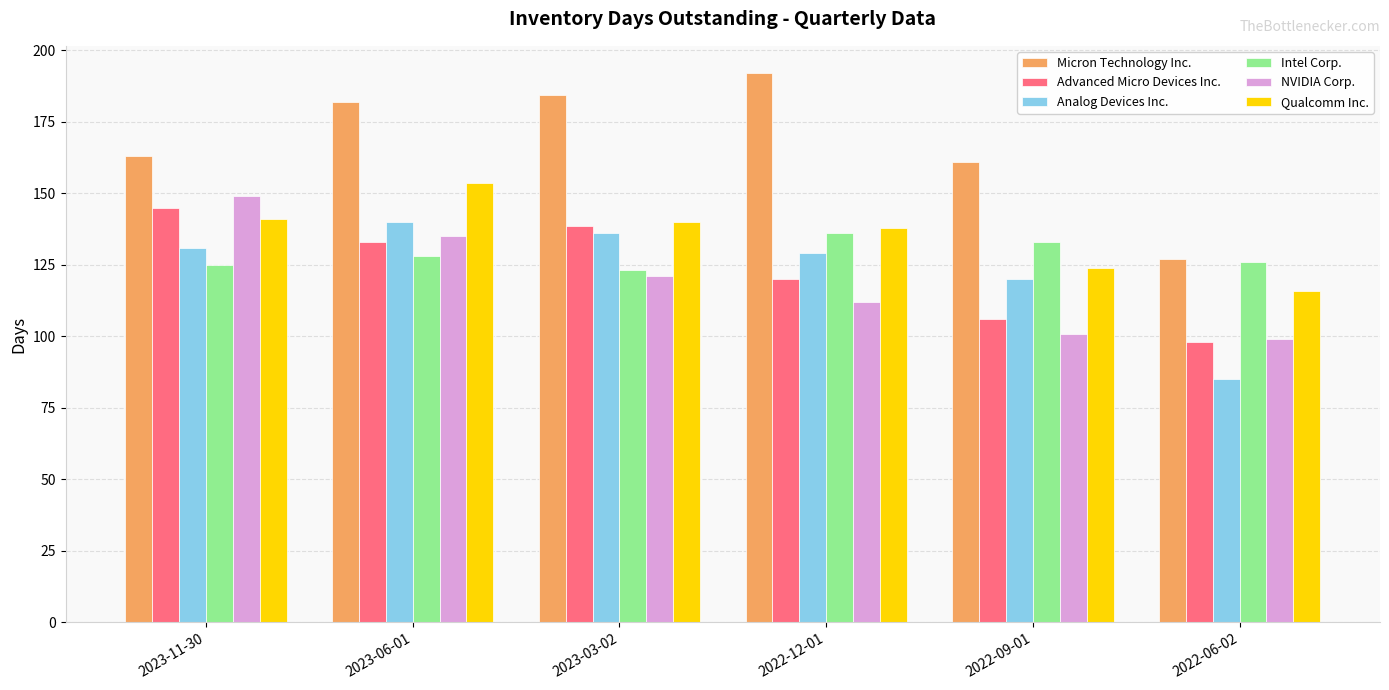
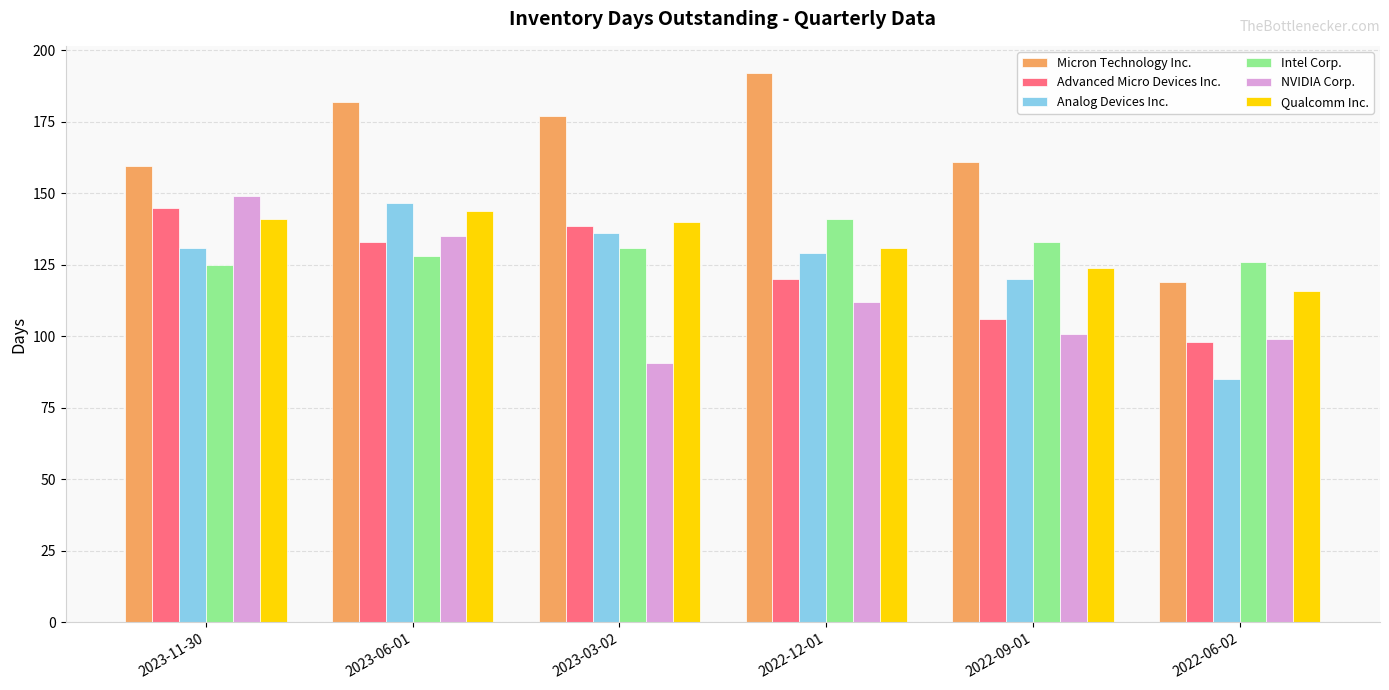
  {
    "Micron Technology Inc.": {
-     "2023-11-30": 163,
+     "2023-11-30": 160,
      "2023-06-01": 182,
-     "2023-03-02": 184,
+     "2023-03-02": 177,
      "2022-12-01": 192,
      "2022-09-01": 161,
-     "2022-06-02": 127
+     "2022-06-02": 119
    },
    "Advanced Micro Devices Inc.": {
      "2023-11-30": 145,
      "2023-06-01": 133,
      "2023-03-02": 139,
      "2022-12-01": 120,
      "2022-09-01": 106,
      "2022-06-02": 98
    },
    "Analog Devices Inc.": {
      "2023-11-30": 131,
-     "2023-06-01": 140,
+     "2023-06-01": 147,
      "2023-03-02": 136,
      "2022-12-01": 129,
      "2022-09-01": 120,
      "2022-06-02": 85
    },
    "Intel Corp.": {
      "2023-11-30": 125,
      "2023-06-01": 128,
-     "2023-03-02": 123,
-     "2022-12-01": 136,
+     "2023-03-02": 131,
+     "2022-12-01": 141,
      "2022-09-01": 133,
      "2022-06-02": 126
    },
    "NVIDIA Corp.": {
      "2023-11-30": 149,
      "2023-06-01": 135,
-     "2023-03-02": 121,
+     "2023-03-02": 91,
      "2022-12-01": 112,
      "2022-09-01": 101,
      "2022-06-02": 99
    },
    "Qualcomm Inc.": {
      "2023-11-30": 141,
-     "2023-06-01": 154,
+     "2023-06-01": 144,
      "2023-03-02": 140,
-     "2022-12-01": 138,
+     "2022-12-01": 131,
      "2022-09-01": 124,
      "2022-06-02": 116
    }
  }
